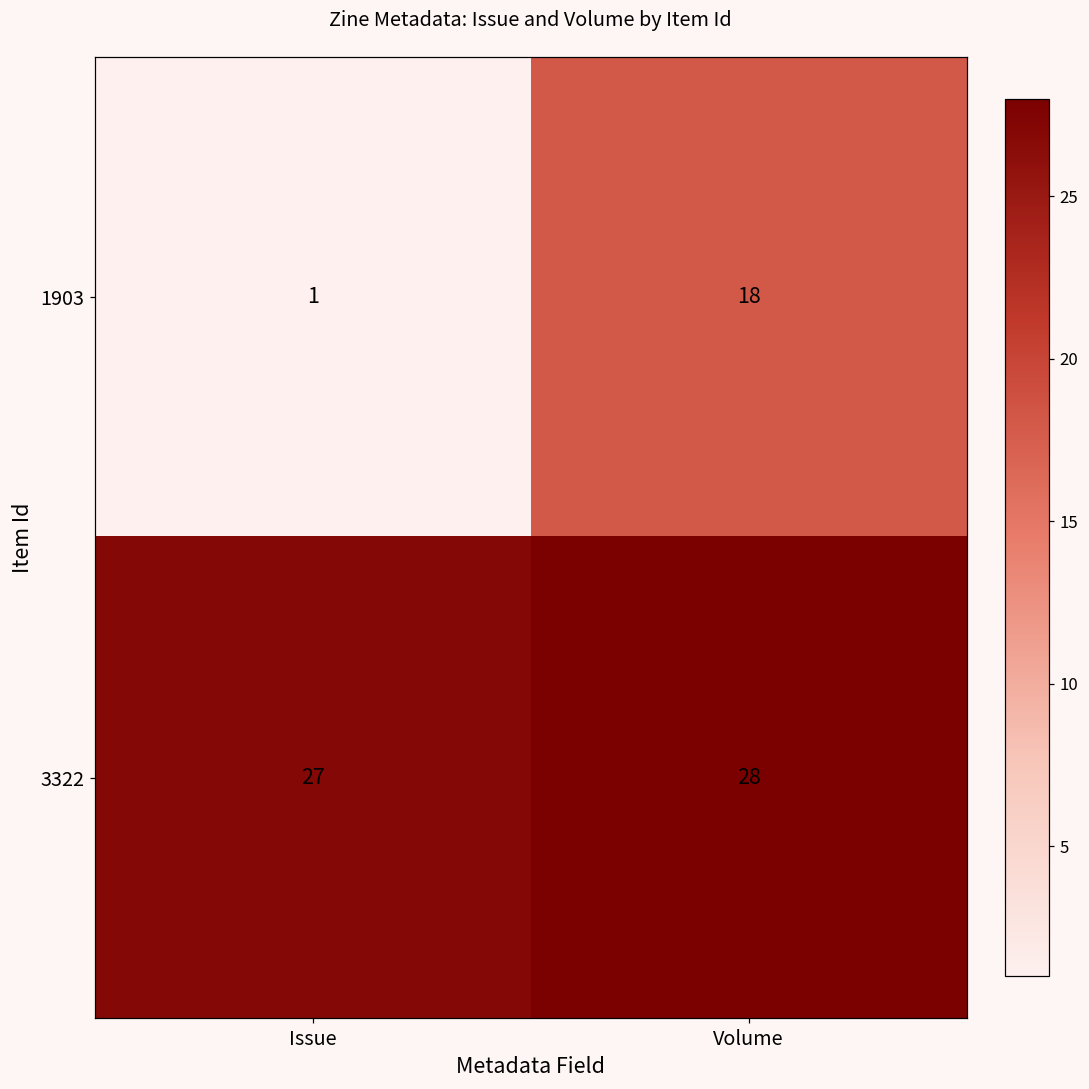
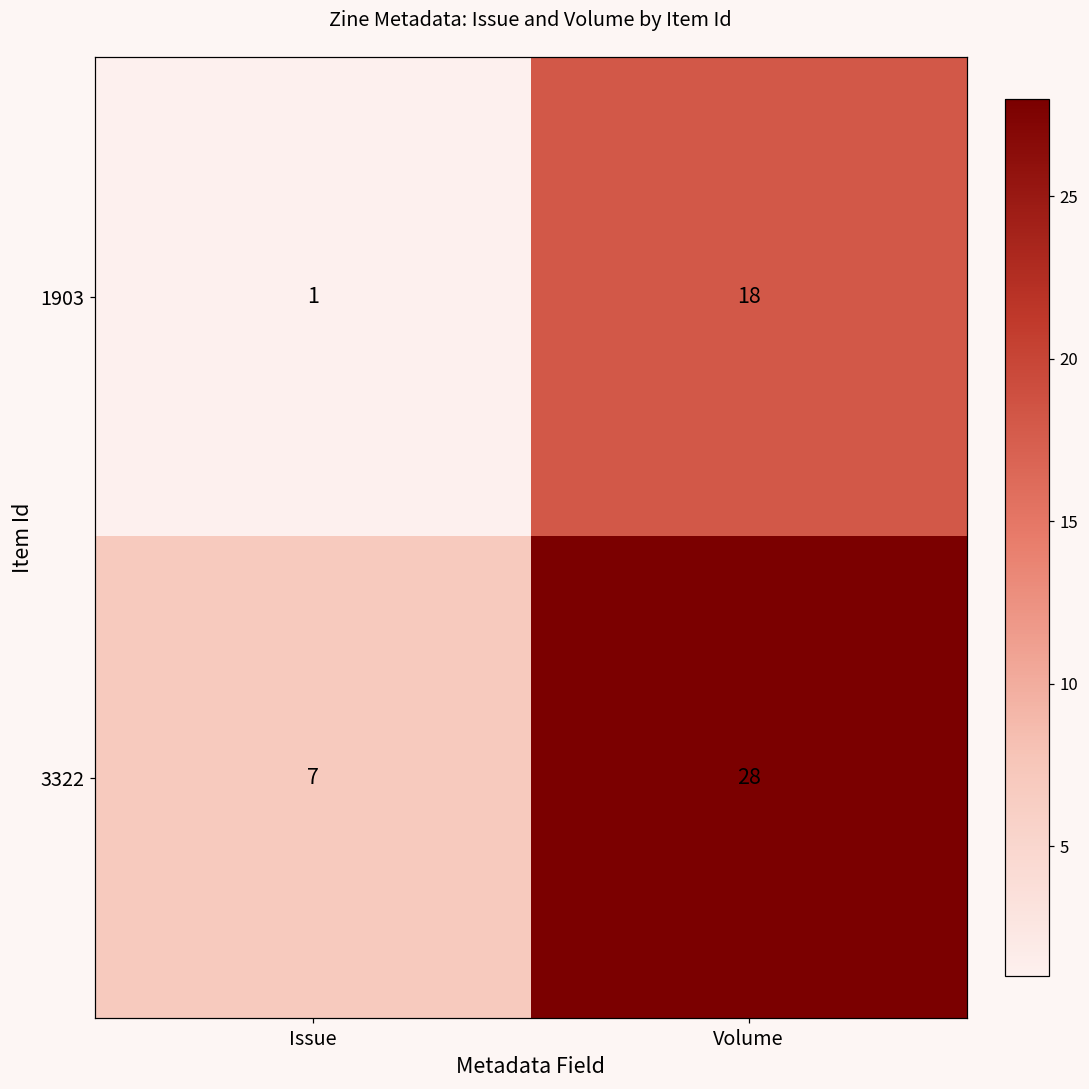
  {
    "1903": {
      "Issue": 1,
      "Volume": 18
    },
    "3322": {
-     "Issue": 27,
+     "Issue": 7,
      "Volume": 28
    }
  }
